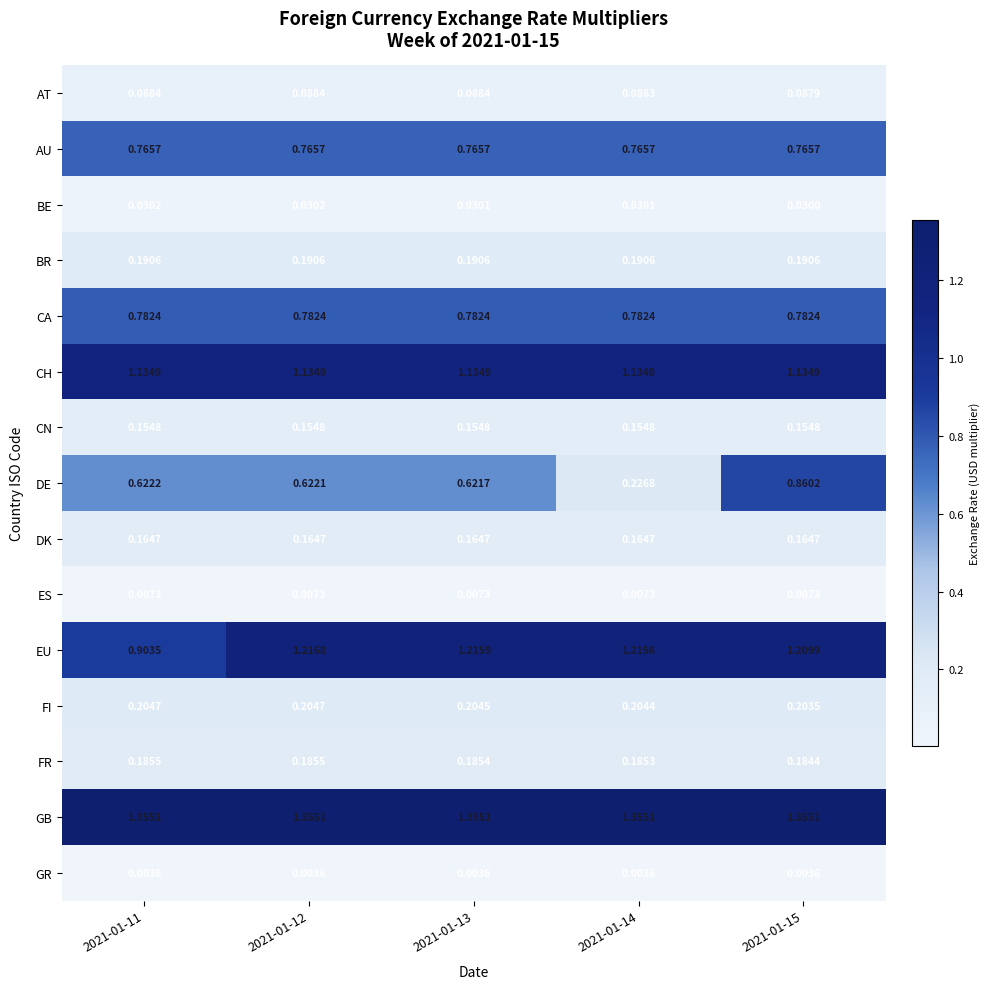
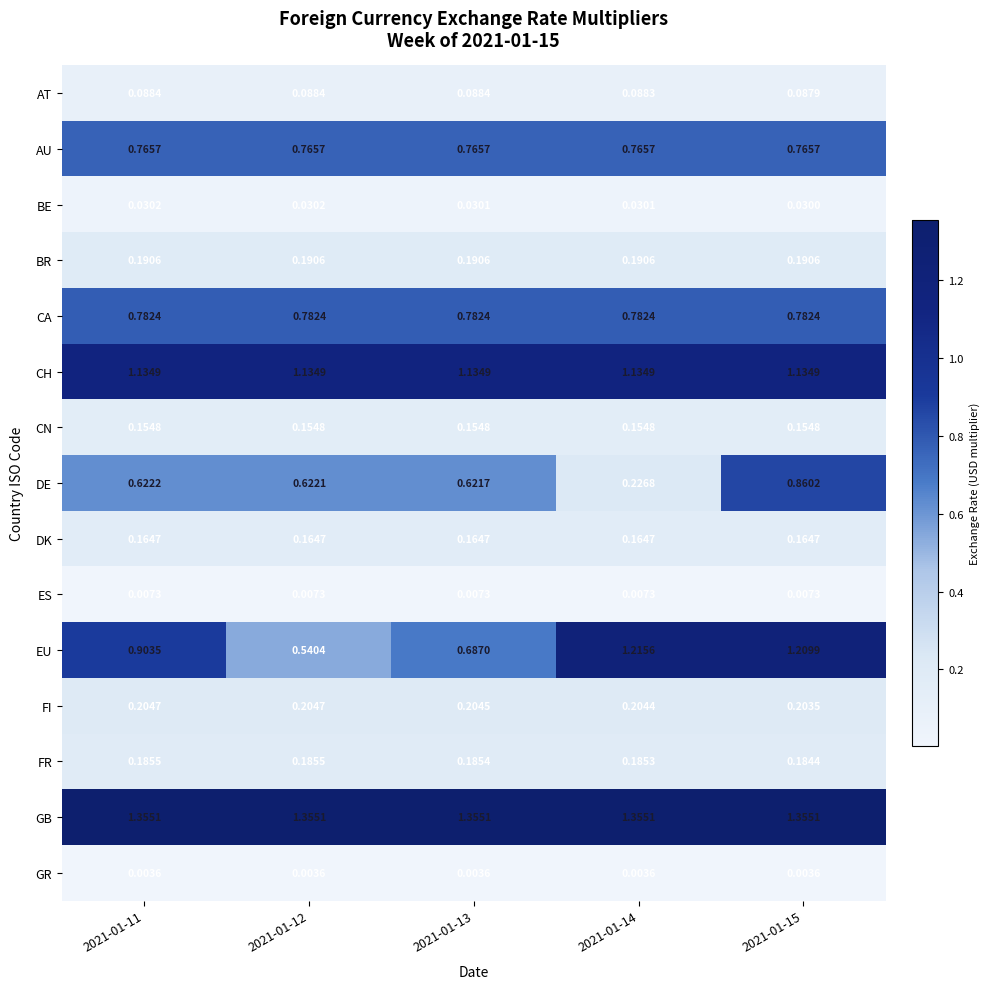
  {
    "AU": {
      "2021-01-11": 0.7657,
      "2021-01-12": 0.7657,
      "2021-01-13": 0.7657,
      "2021-01-14": 0.7657,
      "2021-01-15": 0.7657
    },
    "CA": {
      "2021-01-11": 0.7824,
      "2021-01-12": 0.7824,
      "2021-01-13": 0.7824,
      "2021-01-14": 0.7824,
      "2021-01-15": 0.7824
    },
    "CH": {
      "2021-01-11": 1.1349,
      "2021-01-12": 1.1349,
      "2021-01-13": 1.1349,
      "2021-01-14": 1.1349,
      "2021-01-15": 1.1349
    },
    "DE": {
      "2021-01-11": 0.6222,
      "2021-01-12": 0.6221,
      "2021-01-13": 0.6217,
      "2021-01-15": 0.8602
    },
    "EU": {
      "2021-01-11": 0.9035,
-     "2021-01-12": 1.2168,
-     "2021-01-13": 1.2159,
+     "2021-01-12": 0.5404,
+     "2021-01-13": 0.6870,
      "2021-01-14": 1.2156,
      "2021-01-15": 1.2099
    },
    "GB": {
      "2021-01-11": 1.3551,
      "2021-01-12": 1.3551,
      "2021-01-13": 1.3551,
      "2021-01-14": 1.3551,
      "2021-01-15": 1.3551
    }
  }
